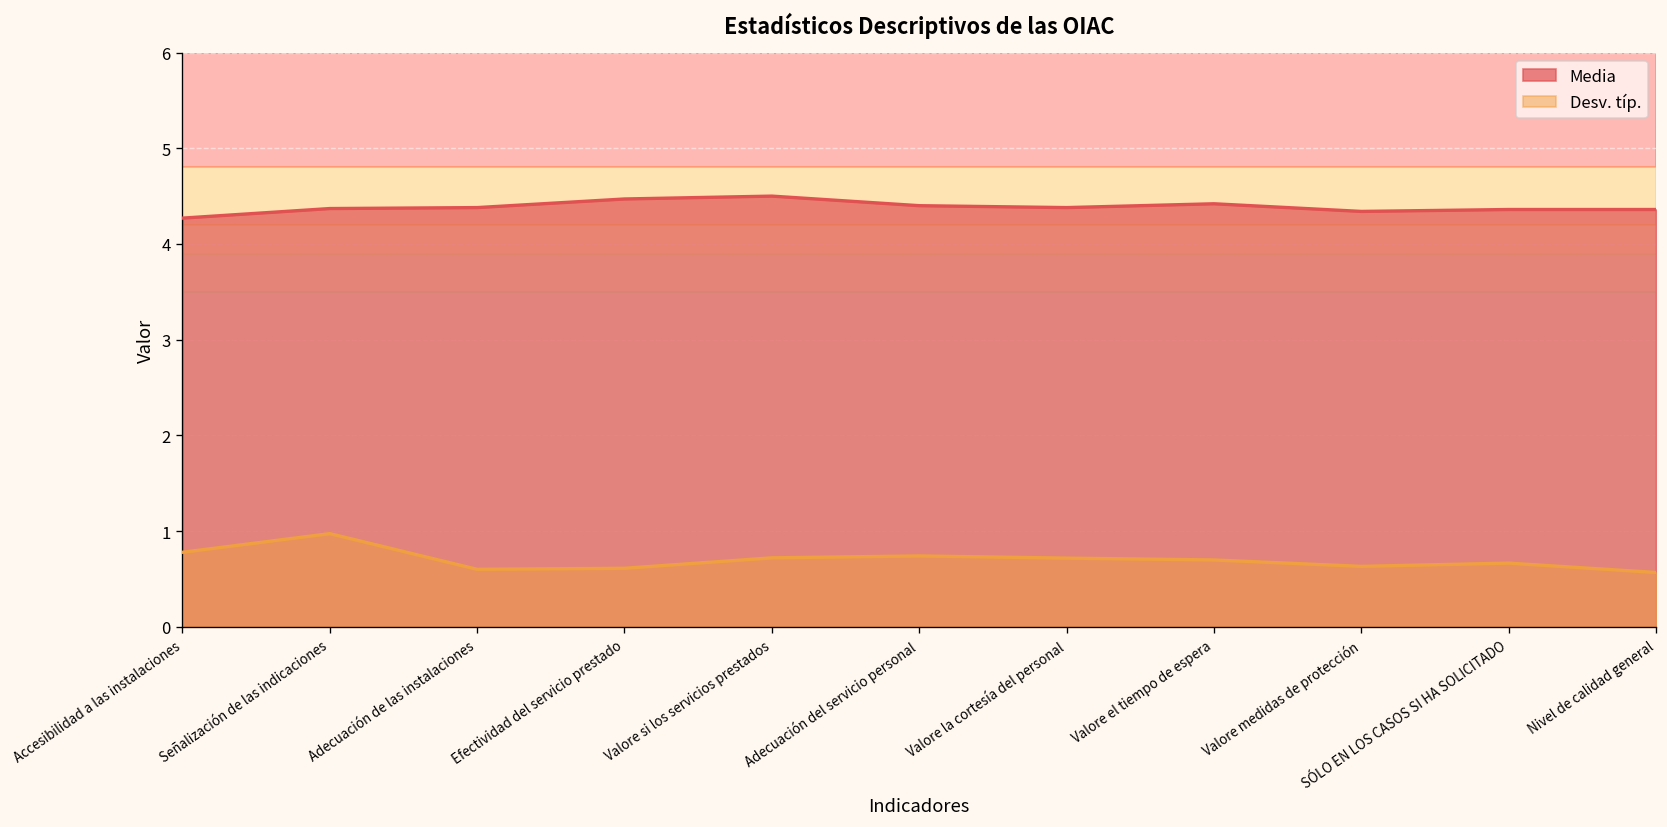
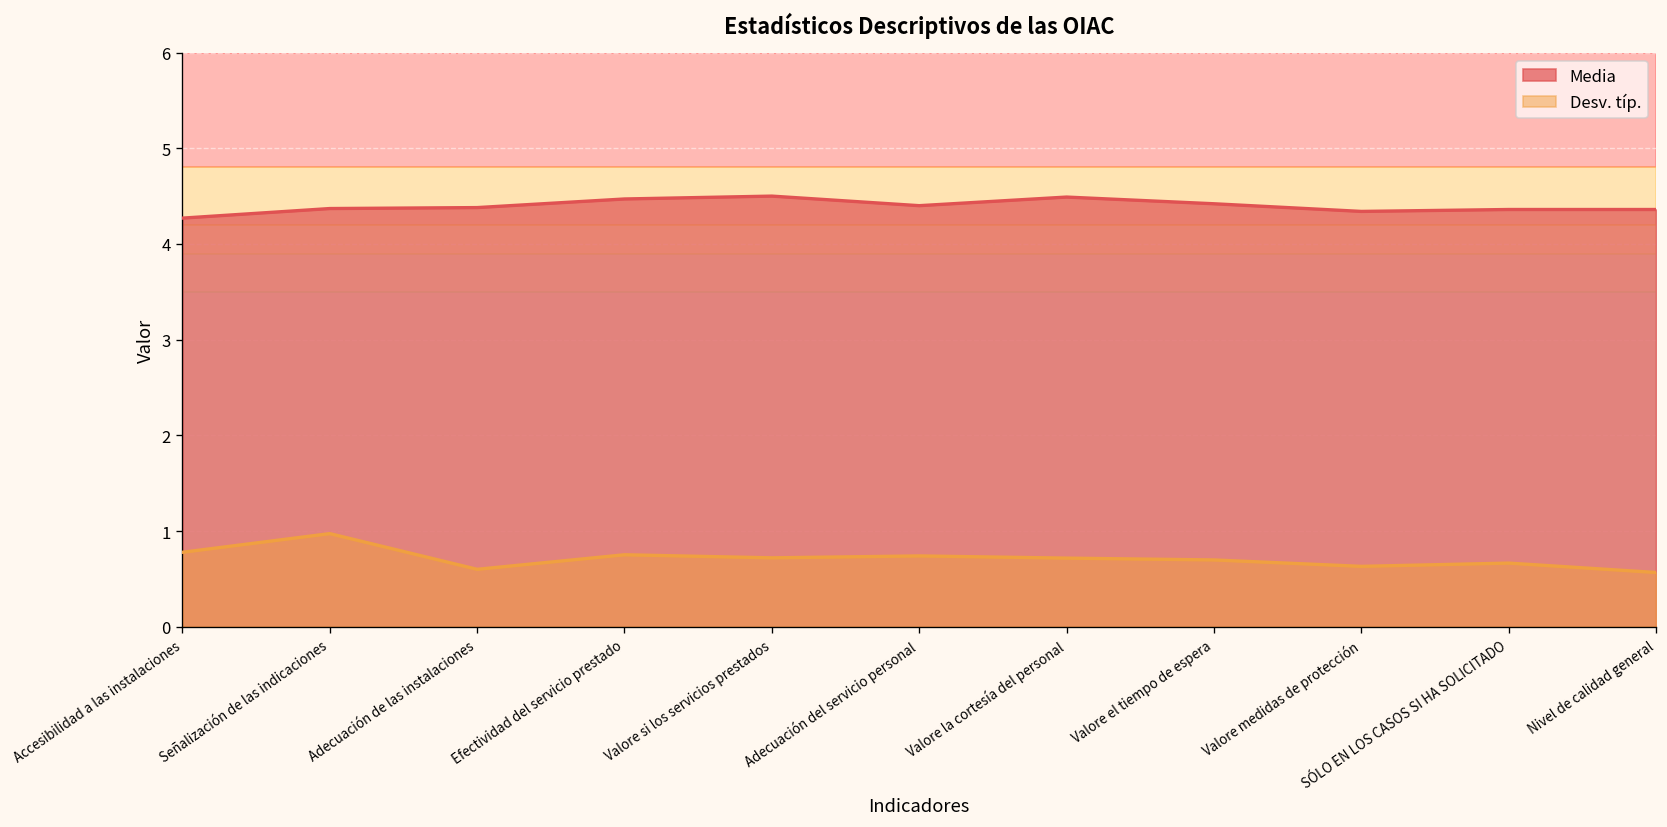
  {
    "Media": {
      "Accesibilidad a las instalaciones": 4.3,
      "Señalización de las indicaciones": 4.4,
      "Adecuación de las instalaciones": 4.4,
      "Efectividad del servicio prestado": 4.5,
      "Valore si los servicios prestados": 4.5,
      "Adecuación del servicio personal": 4.4,
-     "Valore la cortesía del personal": 4.4,
+     "Valore la cortesía del personal": 4.5,
      "Valore el tiempo de espera": 4.4,
      "Valore medidas de protección": 4.3,
      "SÓLO EN LOS CASOS SI HA SOLICITADO": 4.4,
      "Nivel de calidad general": 4.4
    },
    "Desv. típ.": {
      "Accesibilidad a las instalaciones": 0.8,
      "Señalización de las indicaciones": 1.0,
      "Adecuación de las instalaciones": 0.6,
-     "Efectividad del servicio prestado": 0.6,
+     "Efectividad del servicio prestado": 0.8,
      "Valore si los servicios prestados": 0.7,
      "Adecuación del servicio personal": 0.7,
      "Valore la cortesía del personal": 0.7,
      "Valore el tiempo de espera": 0.7,
      "Valore medidas de protección": 0.6,
      "SÓLO EN LOS CASOS SI HA SOLICITADO": 0.7,
      "Nivel de calidad general": 0.6
    }
  }
